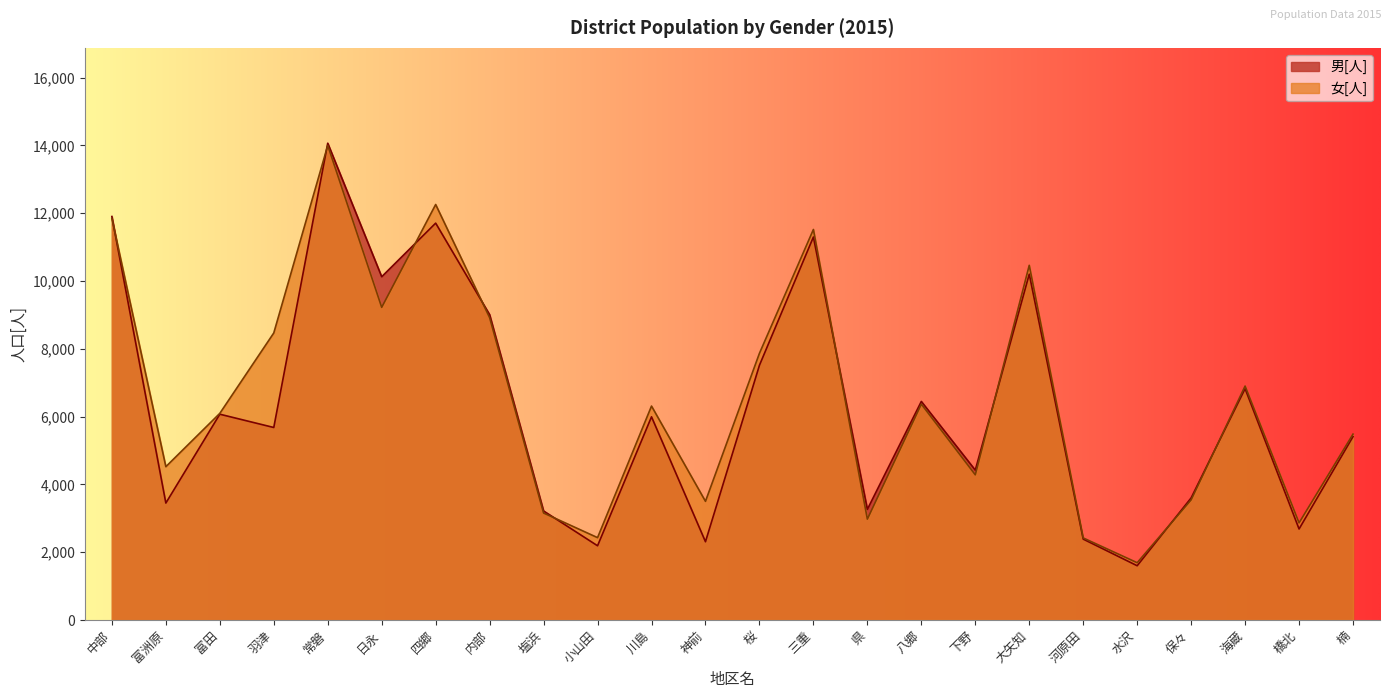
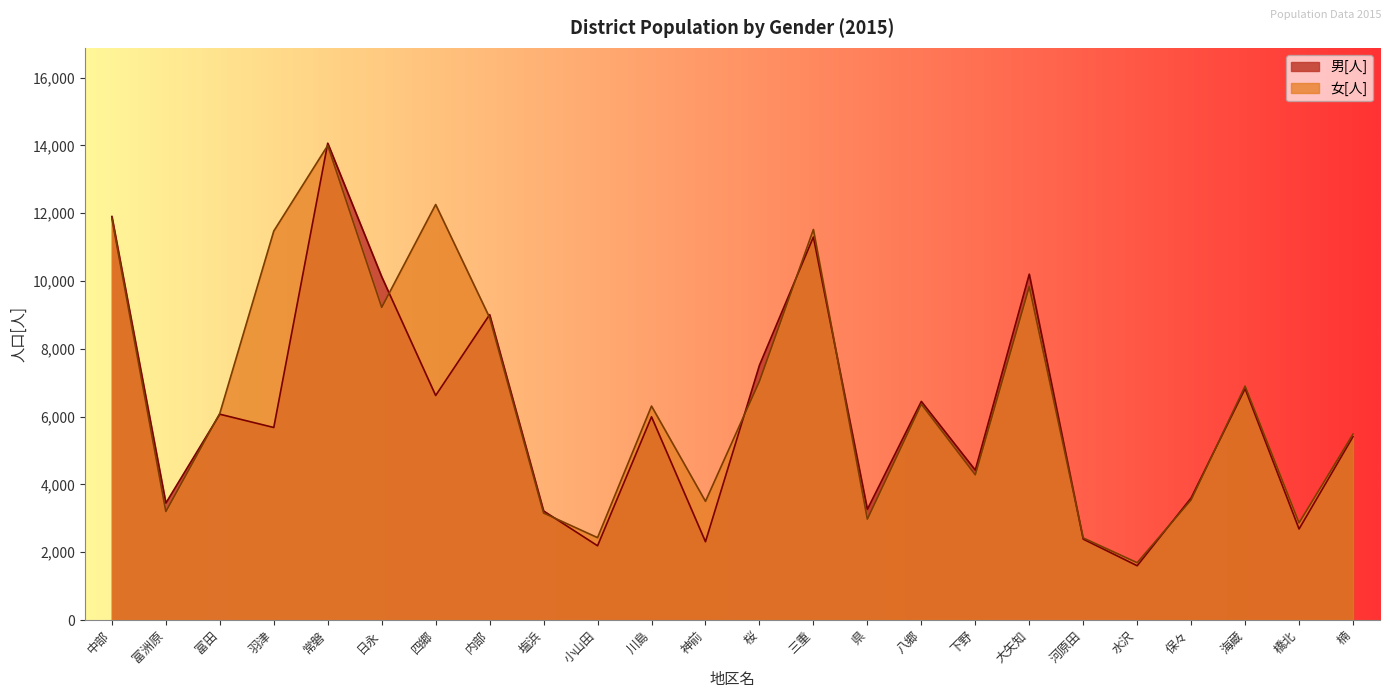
  {
    "男[人]": {
      "富洲原": "3,500",
      "羽津": "5,700",
      "日永": "10,100",
-     "四郷": "11,700",
+     "四郷": "6,600",
      "内部": "9,000",
      "小山田": "2,200",
      "川島": "6,000",
      "神前": "2,300",
      "桜": "7,500",
      "三重": "11,300",
      "県": "3,300",
      "八郷": "6,400",
      "下野": "4,400",
      "大矢知": "10,200",
      "水沢": "1,600",
      "橋北": "2,700"
    },
    "女[人]": {
-     "富洲原": "4,500",
-     "羽津": "8,500",
+     "富洲原": "3,200",
+     "羽津": "11,500",
      "日永": "9,200",
      "四郷": "12,300",
      "内部": "8,900",
      "小山田": "2,400",
      "川島": "6,300",
      "神前": "3,500",
-     "桜": "7,900",
+     "桜": "7,000",
      "三重": "11,500",
      "県": "3,000",
      "八郷": "6,400",
      "下野": "4,300",
-     "大矢知": "10,500",
+     "大矢知": "9,800",
      "水沢": "1,700",
      "橋北": "2,900"
    }
  }
